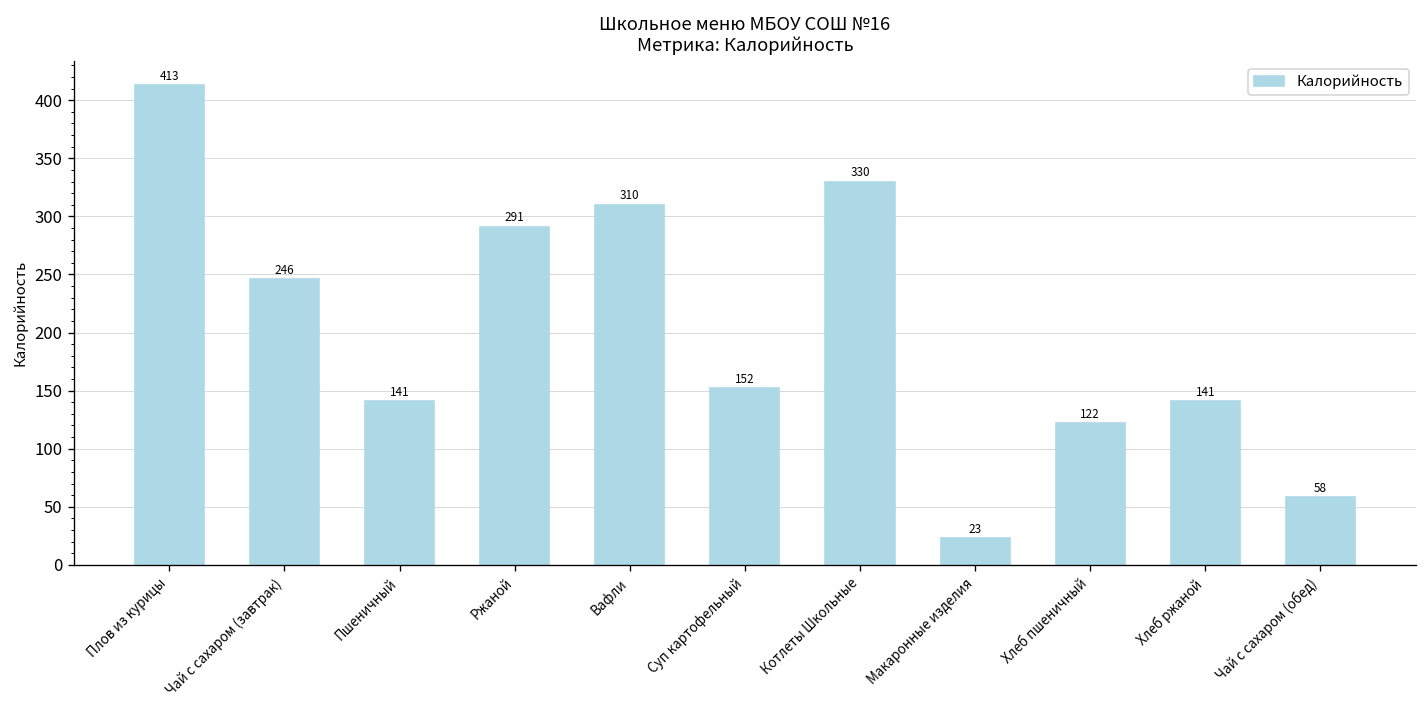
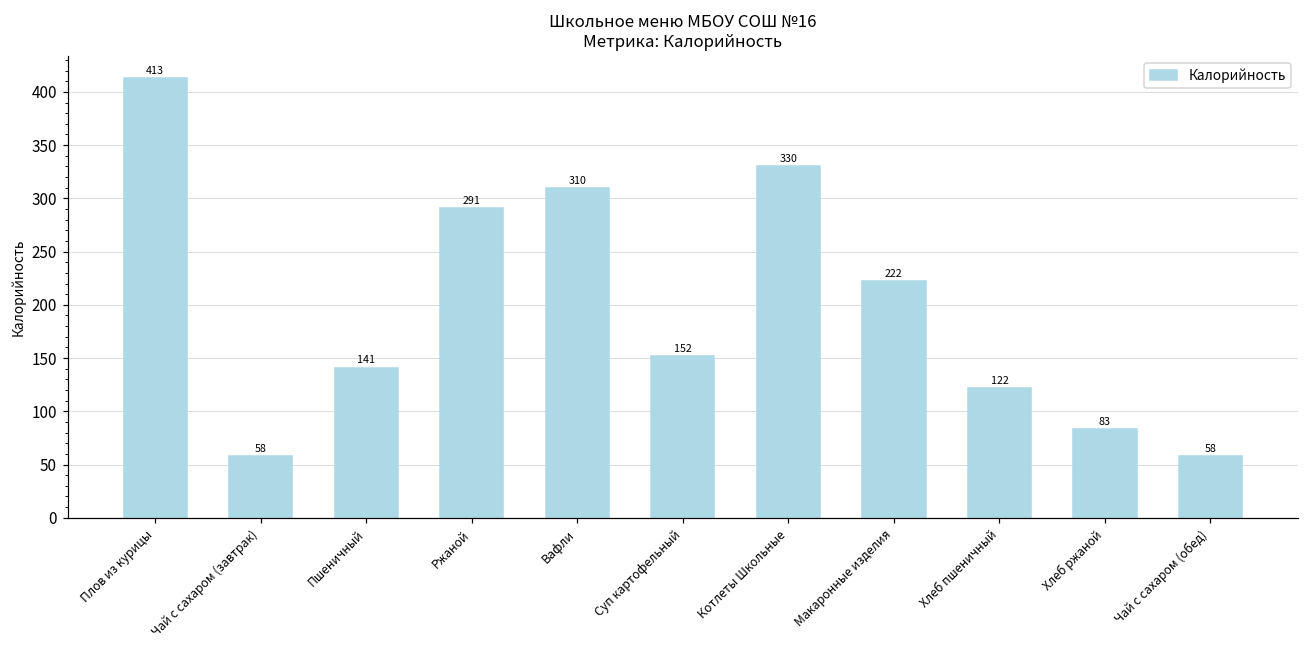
  {
    "Плов из курицы": 413,
-   "Чай с сахаром (завтрак)": 246,
+   "Чай с сахаром (завтрак)": 58,
    "Пшеничный": 141,
    "Ржаной": 291,
    "Вафли": 310,
    "Суп картофельный": 152,
    "Котлеты Школьные": 330,
-   "Макаронные изделия": 23,
+   "Макаронные изделия": 222,
    "Хлеб пшеничный": 122,
-   "Хлеб ржаной": 141,
+   "Хлеб ржаной": 83,
    "Чай с сахаром (обед)": 58
  }
